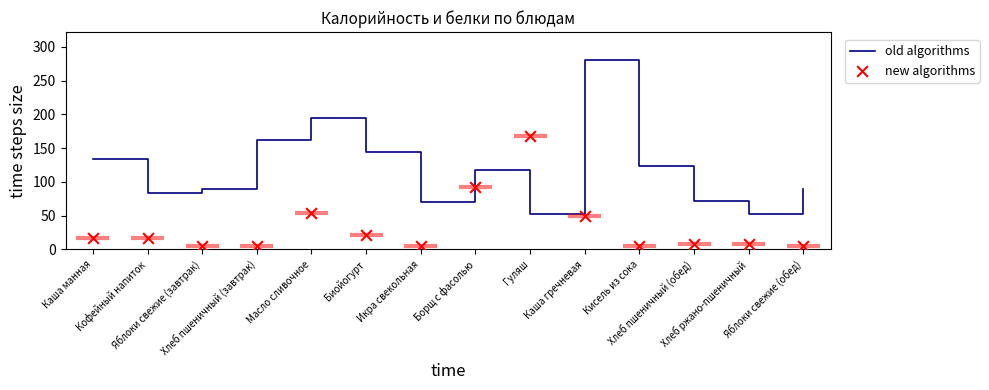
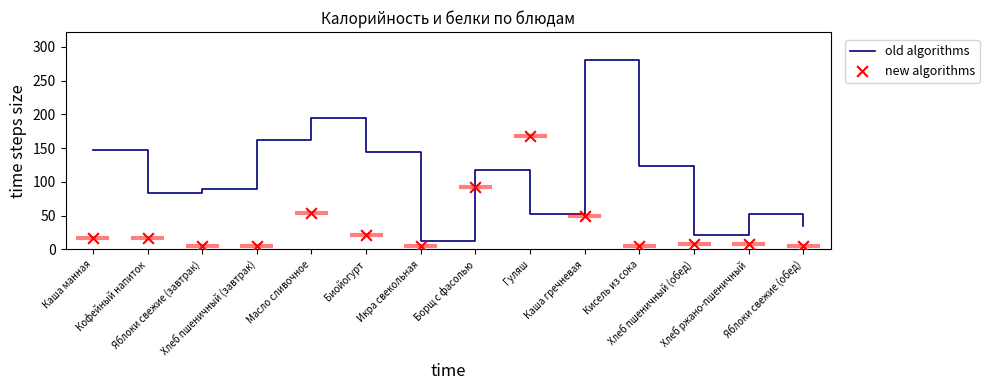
  {
    "old algorithms": {
-     "Каша манная": 130,
+     "Каша манная": 150,
      "Кофейный напиток": 80,
      "Яблоки свежие (завтрак)": 90,
      "Хлеб пшеничный (завтрак)": 160,
      "Масло сливочное": 190,
      "Биойогурт": 150,
-     "Икра свекольная": 70,
+     "Икра свекольная": 10,
      "Борщ с фасолью": 120,
      "Гуляш": 50,
      "Каша гречневая": 280,
      "Кисель из сока": 120,
-     "Хлеб пшеничный (обед)": 70,
+     "Хлеб пшеничный (обед)": 20,
      "Хлеб ржано-пшеничный": 50,
-     "Яблоки свежие (обед)": 90
+     "Яблоки свежие (обед)": 30
    }
  }
